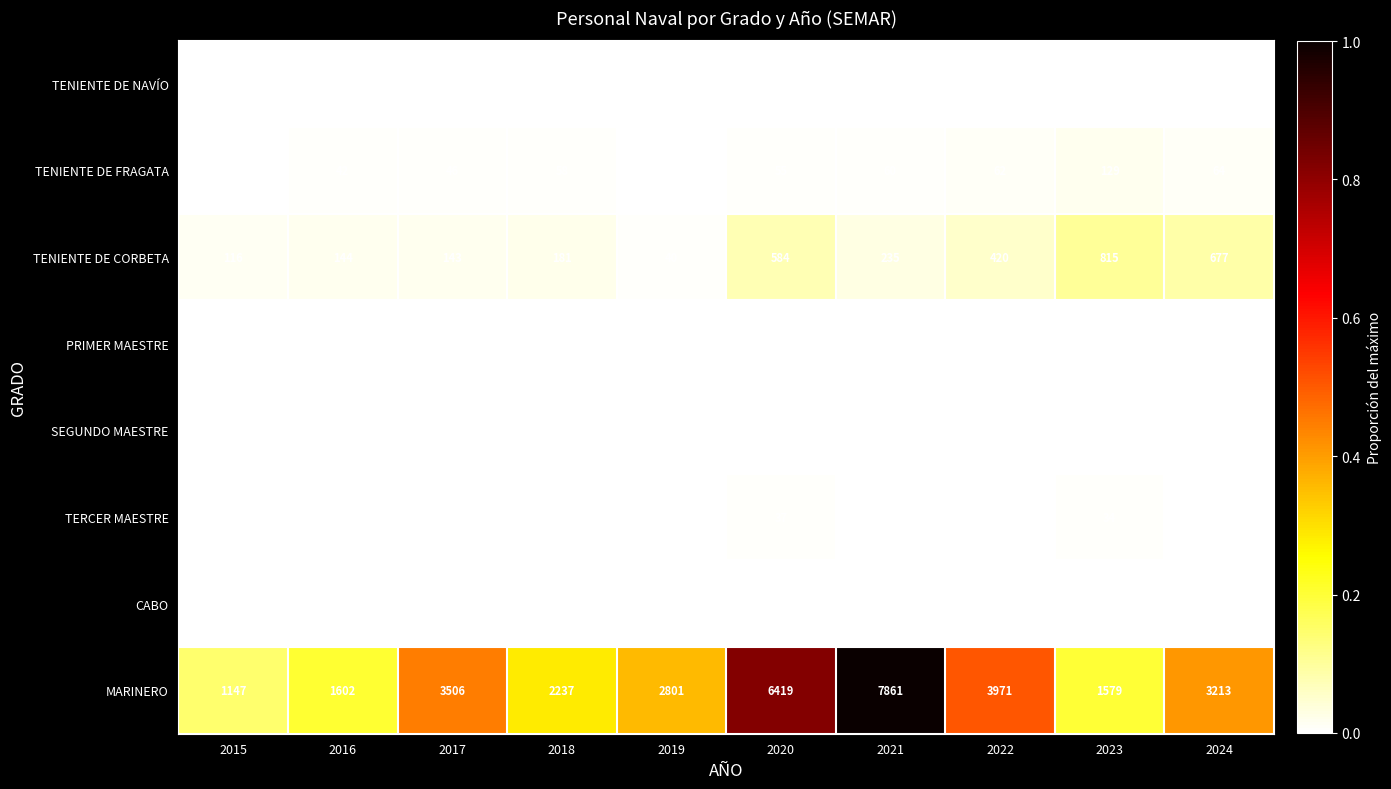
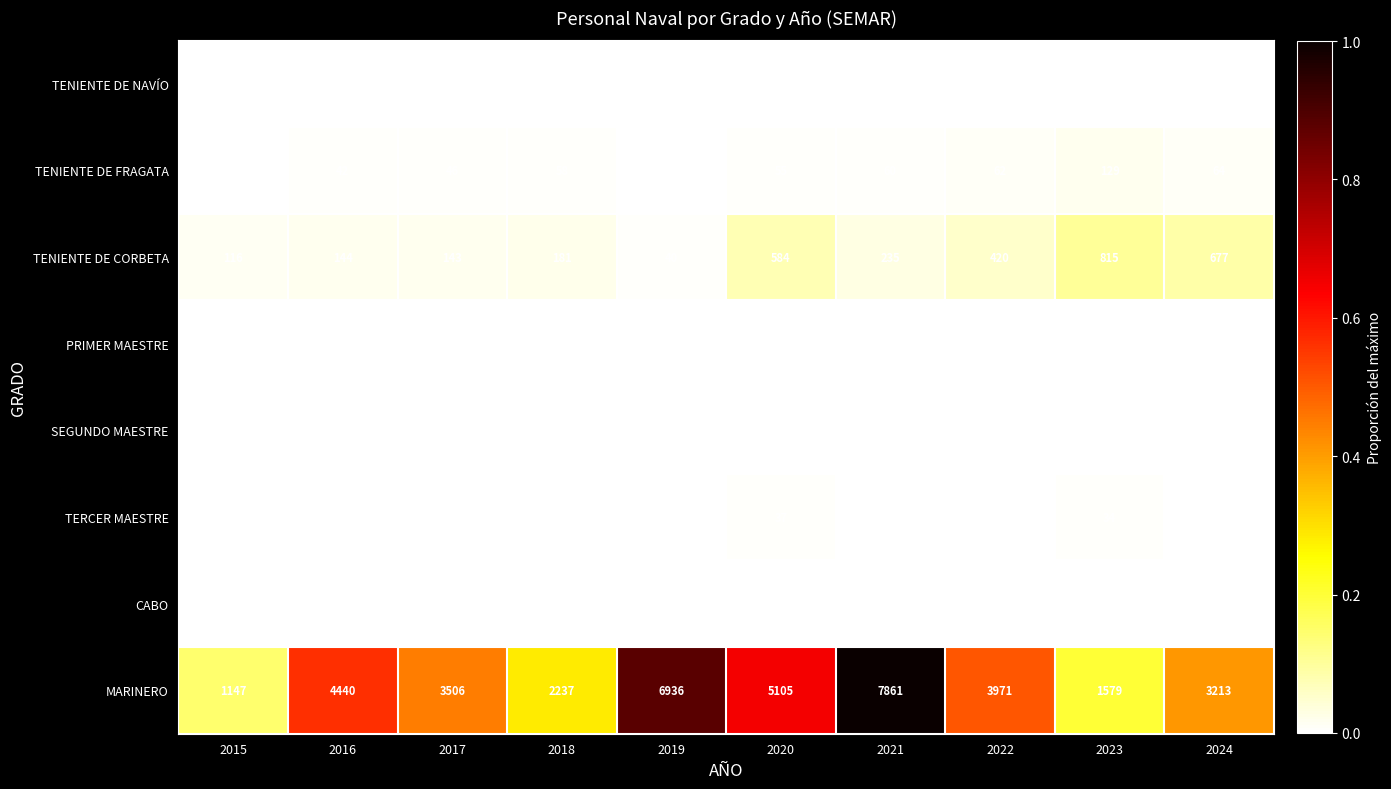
  {
    "TENIENTE DE CORBETA": {
      "2020": 584,
      "2022": 420,
      "2023": 815,
      "2024": 677
    },
    "MARINERO": {
      "2015": 1147,
-     "2016": 1602,
+     "2016": 4440,
      "2017": 3506,
      "2018": 2237,
-     "2019": 2801,
-     "2020": 6419,
+     "2019": 6936,
+     "2020": 5105,
      "2021": 7861,
      "2022": 3971,
      "2023": 1579,
      "2024": 3213
    }
  }
